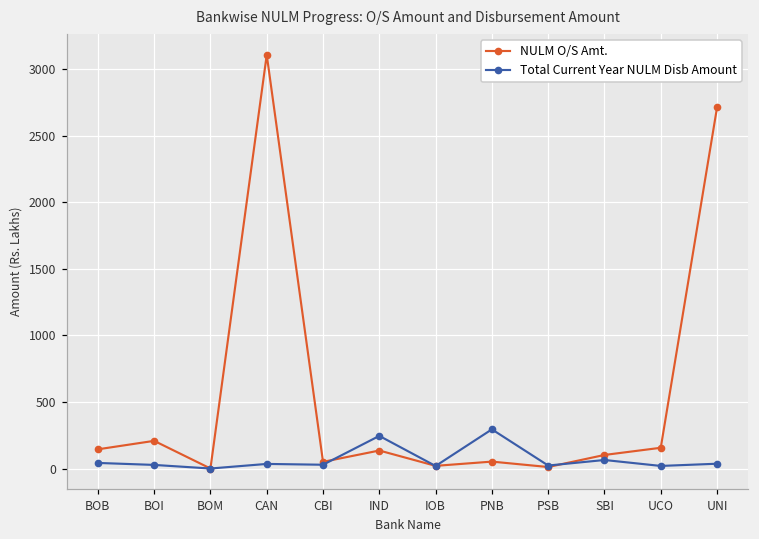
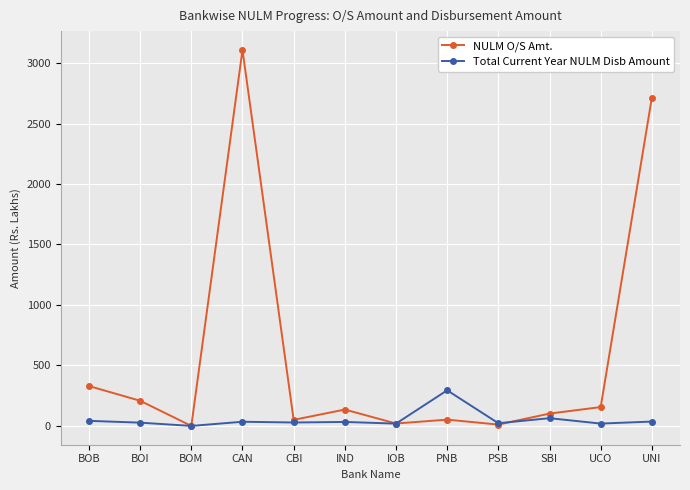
  {
    "NULM O/S Amt.": {
-     "BOB": 140,
+     "BOB": 330,
      "BOI": 210,
      "CAN": 3110,
      "CBI": 50,
      "IND": 140,
      "PNB": 50,
      "SBI": 100,
      "UCO": 160,
      "UNI": 2710
    },
    "Total Current Year NULM Disb Amount": {
      "BOB": 40,
      "BOI": 30,
      "CAN": 30,
      "CBI": 30,
-     "IND": 250,
+     "IND": 30,
      "PNB": 290,
      "SBI": 60,
      "UCO": 20,
      "UNI": 40
    }
  }
